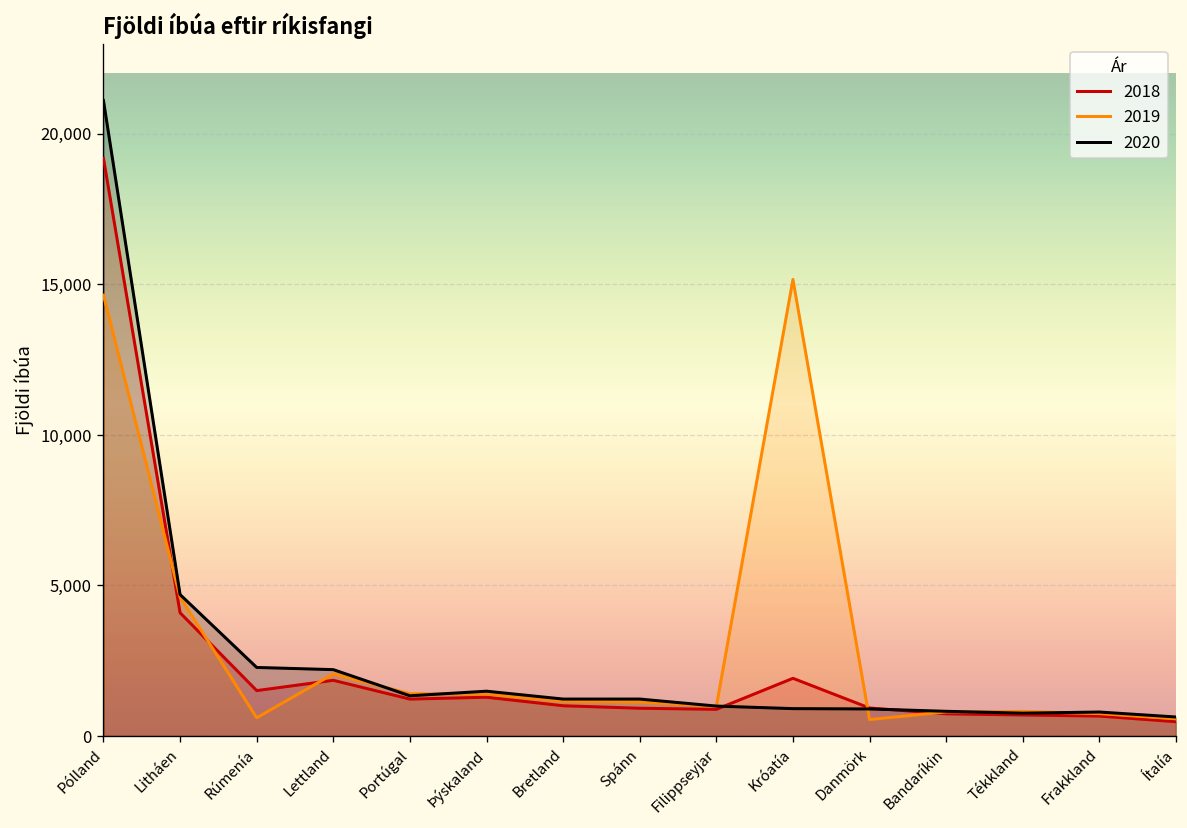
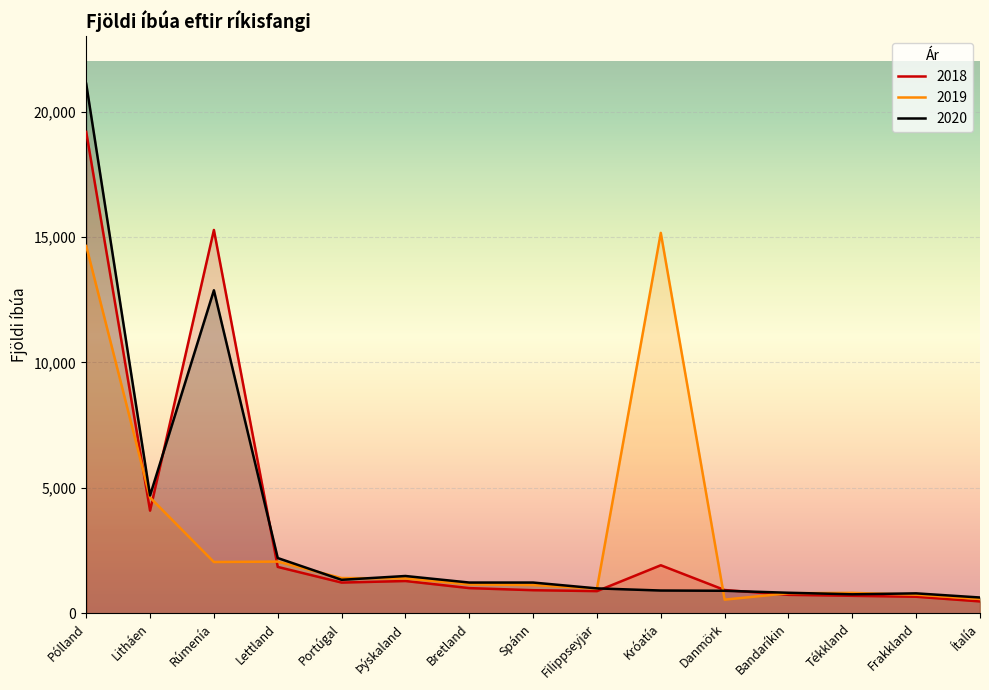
  {
    "2018": {
      "Pólland": "19,200",
      "Litháen": "4,100",
-     "Rúmenía": "1,500",
+     "Rúmenía": "15,300",
      "Lettland": "1,900",
      "Portúgal": "1,200",
      "Þýskaland": "1,300",
      "Bretland": "1,000",
      "Spánn": "900",
      "Króatía": "1,900"
    },
    "2019": {
      "Pólland": "14,600",
-     "Rúmenía": "600",
+     "Rúmenía": "2,000",
      "Lettland": "2,100",
      "Spánn": "1,100",
      "Króatía": "15,200",
      "Danmörk": "500"
    },
    "2020": {
      "Pólland": "21,100",
-     "Rúmenía": "2,300",
+     "Rúmenía": "12,900",
      "Lettland": "2,200",
      "Spánn": "1,200",
      "Króatía": "900"
    }
  }
